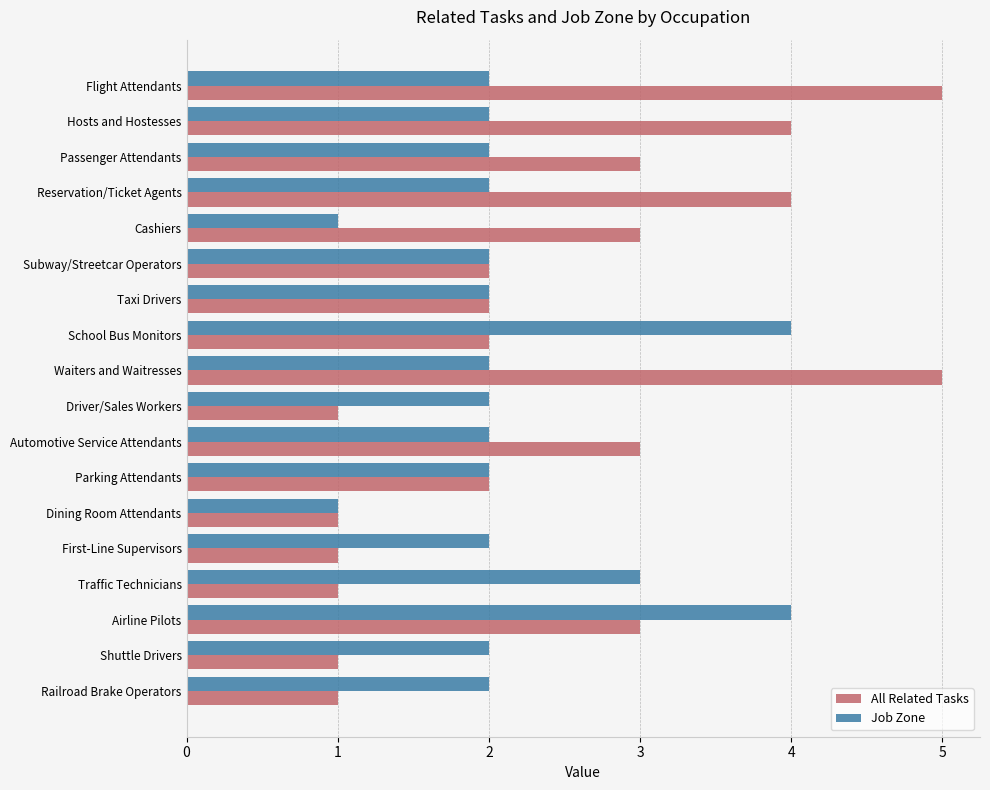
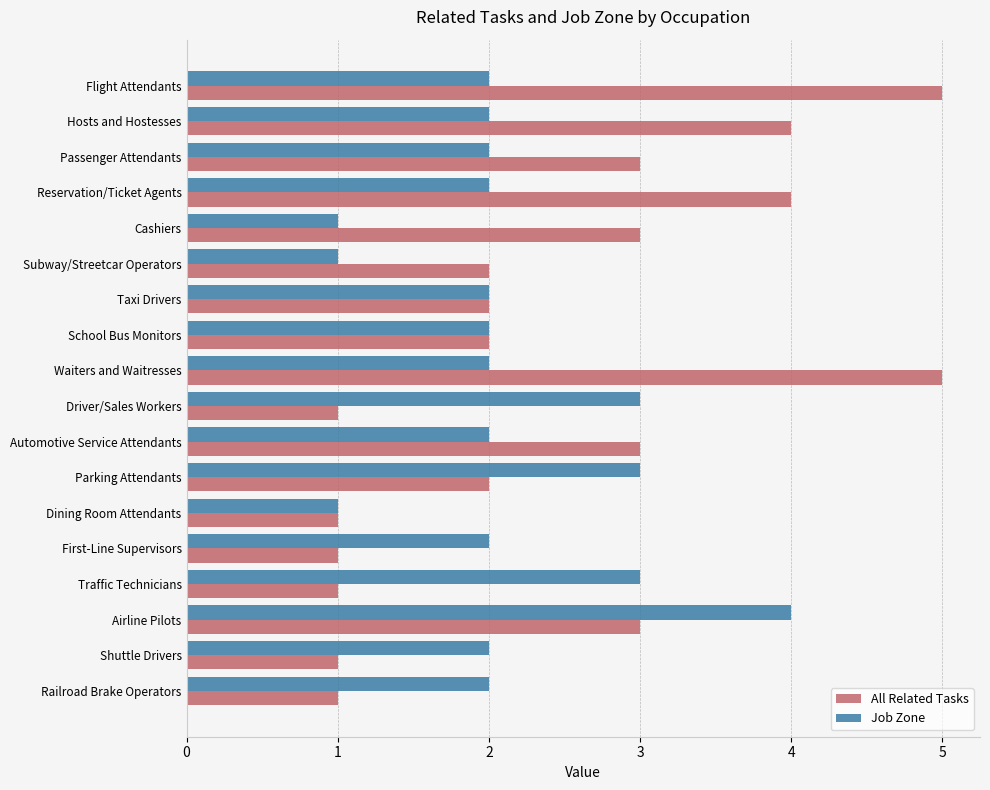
  {
    "All Related Tasks": {
      "Flight Attendants": 5,
      "Hosts and Hostesses": 4,
      "Passenger Attendants": 3,
      "Reservation/Ticket Agents": 4,
      "Cashiers": 3,
      "Subway/Streetcar Operators": 2,
      "Taxi Drivers": 2,
      "School Bus Monitors": 2,
      "Waiters and Waitresses": 5,
      "Driver/Sales Workers": 1,
      "Automotive Service Attendants": 3,
      "Parking Attendants": 2,
      "Dining Room Attendants": 1,
      "First-Line Supervisors": 1,
      "Traffic Technicians": 1,
      "Airline Pilots": 3,
      "Shuttle Drivers": 1,
      "Railroad Brake Operators": 1
    },
    "Job Zone": {
      "Flight Attendants": 2,
      "Hosts and Hostesses": 2,
      "Passenger Attendants": 2,
      "Reservation/Ticket Agents": 2,
      "Cashiers": 1,
-     "Subway/Streetcar Operators": 2,
+     "Subway/Streetcar Operators": 1,
      "Taxi Drivers": 2,
-     "School Bus Monitors": 4,
+     "School Bus Monitors": 2,
      "Waiters and Waitresses": 2,
-     "Driver/Sales Workers": 2,
+     "Driver/Sales Workers": 3,
      "Automotive Service Attendants": 2,
-     "Parking Attendants": 2,
+     "Parking Attendants": 3,
      "Dining Room Attendants": 1,
      "First-Line Supervisors": 2,
      "Traffic Technicians": 3,
      "Airline Pilots": 4,
      "Shuttle Drivers": 2,
      "Railroad Brake Operators": 2
    }
  }
